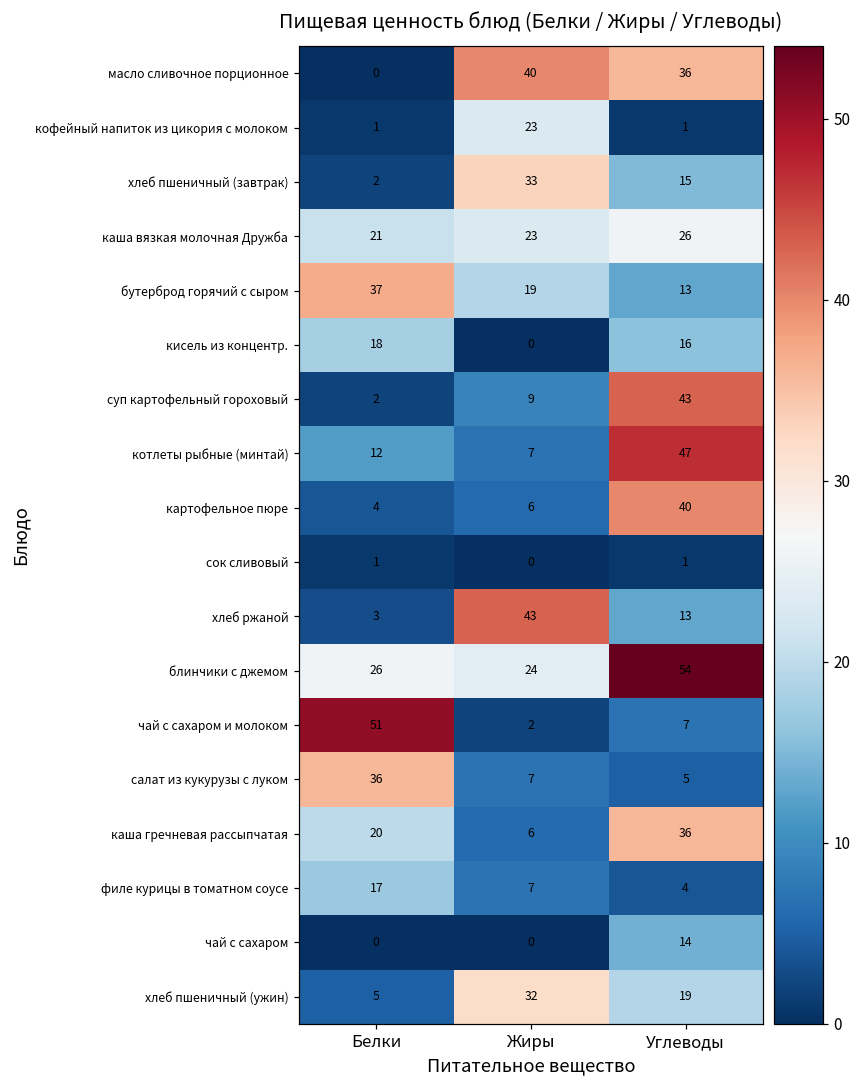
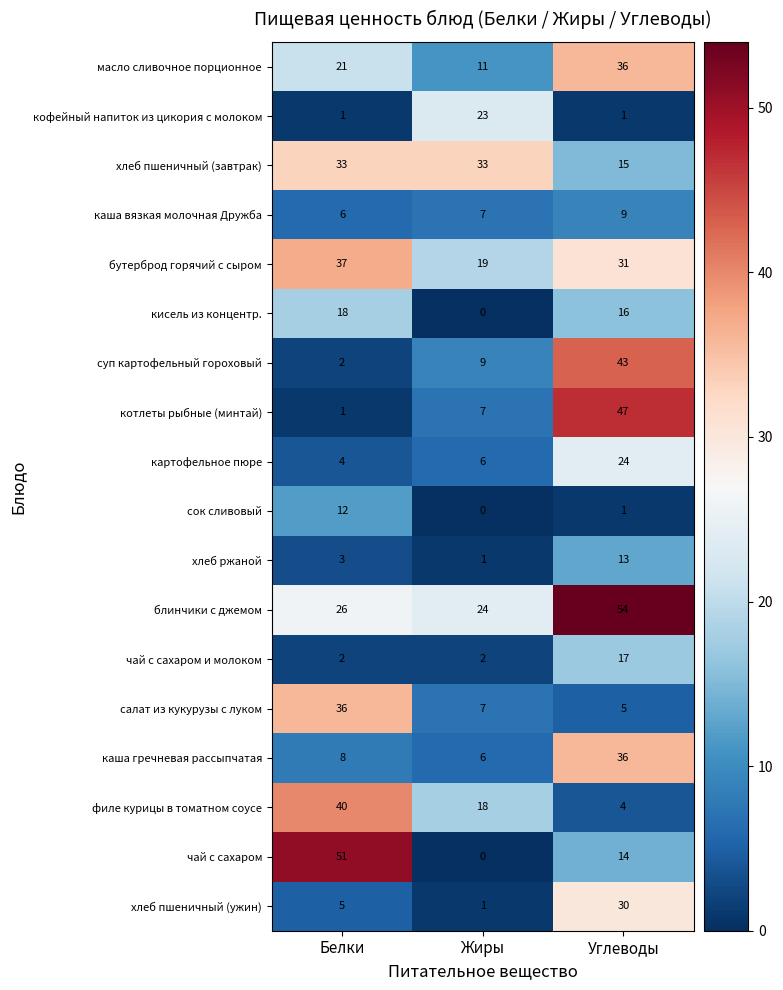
  {
    "масло сливочное порционное": {
-     "Белки": 0,
-     "Жиры": 40,
+     "Белки": 21,
+     "Жиры": 11,
      "Углеводы": 36
    },
    "кофейный напиток из цикория с молоком": {
      "Белки": 1,
      "Жиры": 23,
      "Углеводы": 1
    },
    "хлеб пшеничный (завтрак)": {
-     "Белки": 2,
+     "Белки": 33,
      "Жиры": 33,
      "Углеводы": 15
    },
    "каша вязкая молочная Дружба": {
-     "Белки": 21,
-     "Жиры": 23,
-     "Углеводы": 26
+     "Белки": 6,
+     "Жиры": 7,
+     "Углеводы": 9
    },
    "бутерброд горячий с сыром": {
      "Белки": 37,
      "Жиры": 19,
-     "Углеводы": 13
+     "Углеводы": 31
    },
    "кисель из концентр.": {
      "Белки": 18,
      "Жиры": 0,
      "Углеводы": 16
    },
    "суп картофельный гороховый": {
      "Белки": 2,
      "Жиры": 9,
      "Углеводы": 43
    },
    "котлеты рыбные (минтай)": {
-     "Белки": 12,
+     "Белки": 1,
      "Жиры": 7,
      "Углеводы": 47
    },
    "картофельное пюре": {
      "Белки": 4,
      "Жиры": 6,
-     "Углеводы": 40
+     "Углеводы": 24
    },
    "сок сливовый": {
-     "Белки": 1,
+     "Белки": 12,
      "Жиры": 0,
      "Углеводы": 1
    },
    "хлеб ржаной": {
      "Белки": 3,
-     "Жиры": 43,
+     "Жиры": 1,
      "Углеводы": 13
    },
    "блинчики с джемом": {
      "Белки": 26,
      "Жиры": 24,
      "Углеводы": 54
    },
    "чай с сахаром и молоком": {
-     "Белки": 51,
+     "Белки": 2,
      "Жиры": 2,
-     "Углеводы": 7
+     "Углеводы": 17
    },
    "салат из кукурузы с луком": {
      "Белки": 36,
      "Жиры": 7,
      "Углеводы": 5
    },
    "каша гречневая рассыпчатая": {
-     "Белки": 20,
+     "Белки": 8,
      "Жиры": 6,
      "Углеводы": 36
    },
    "филе курицы в томатном соусе": {
-     "Белки": 17,
-     "Жиры": 7,
+     "Белки": 40,
+     "Жиры": 18,
      "Углеводы": 4
    },
    "чай с сахаром": {
-     "Белки": 0,
+     "Белки": 51,
      "Жиры": 0,
      "Углеводы": 14
    },
    "хлеб пшеничный (ужин)": {
      "Белки": 5,
-     "Жиры": 32,
-     "Углеводы": 19
+     "Жиры": 1,
+     "Углеводы": 30
    }
  }
